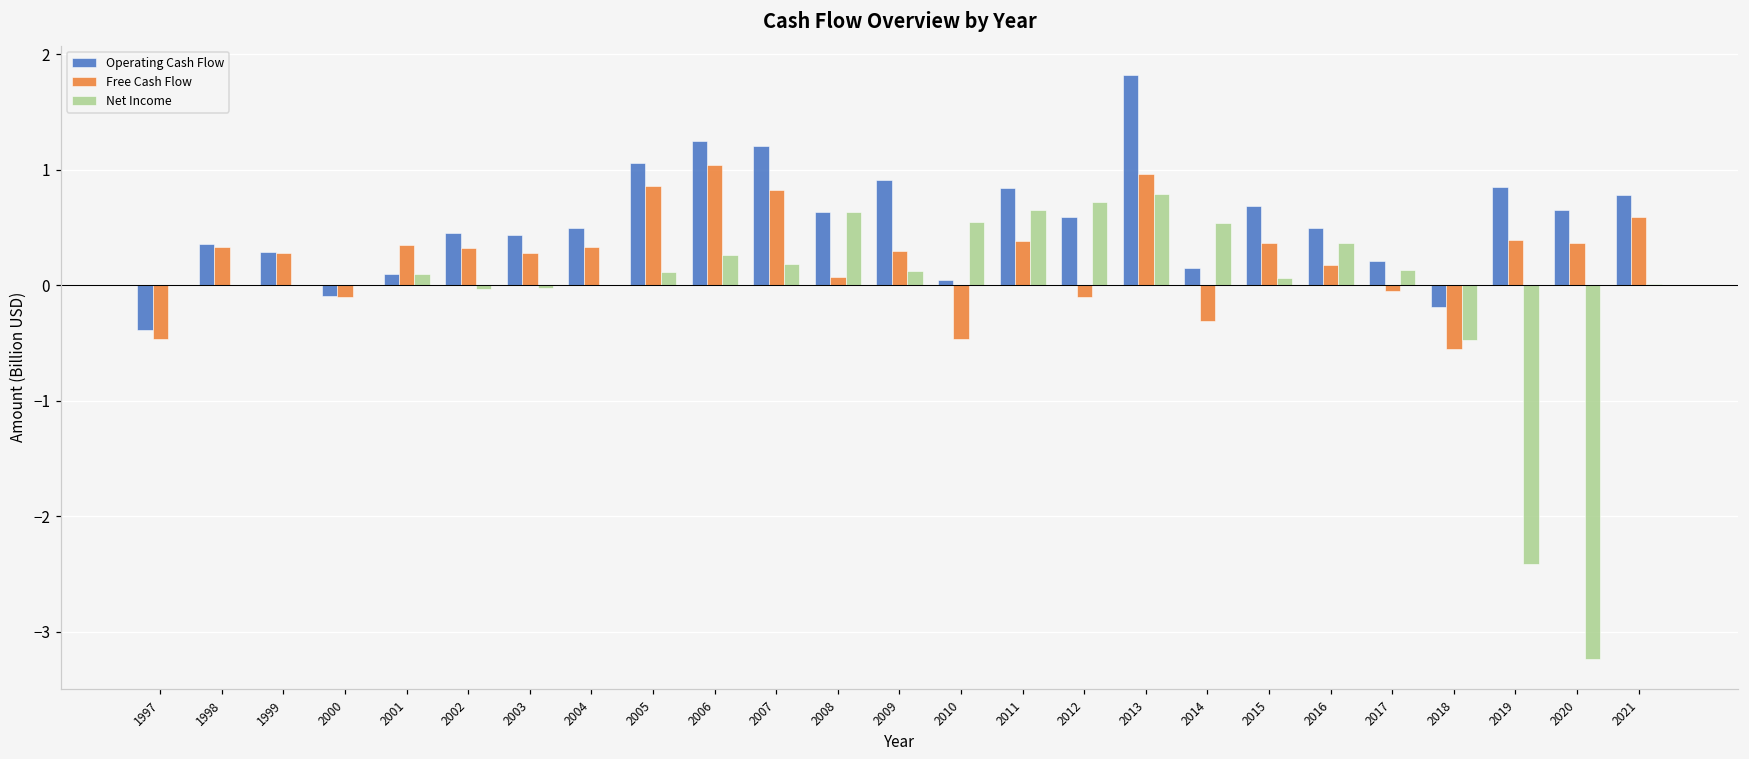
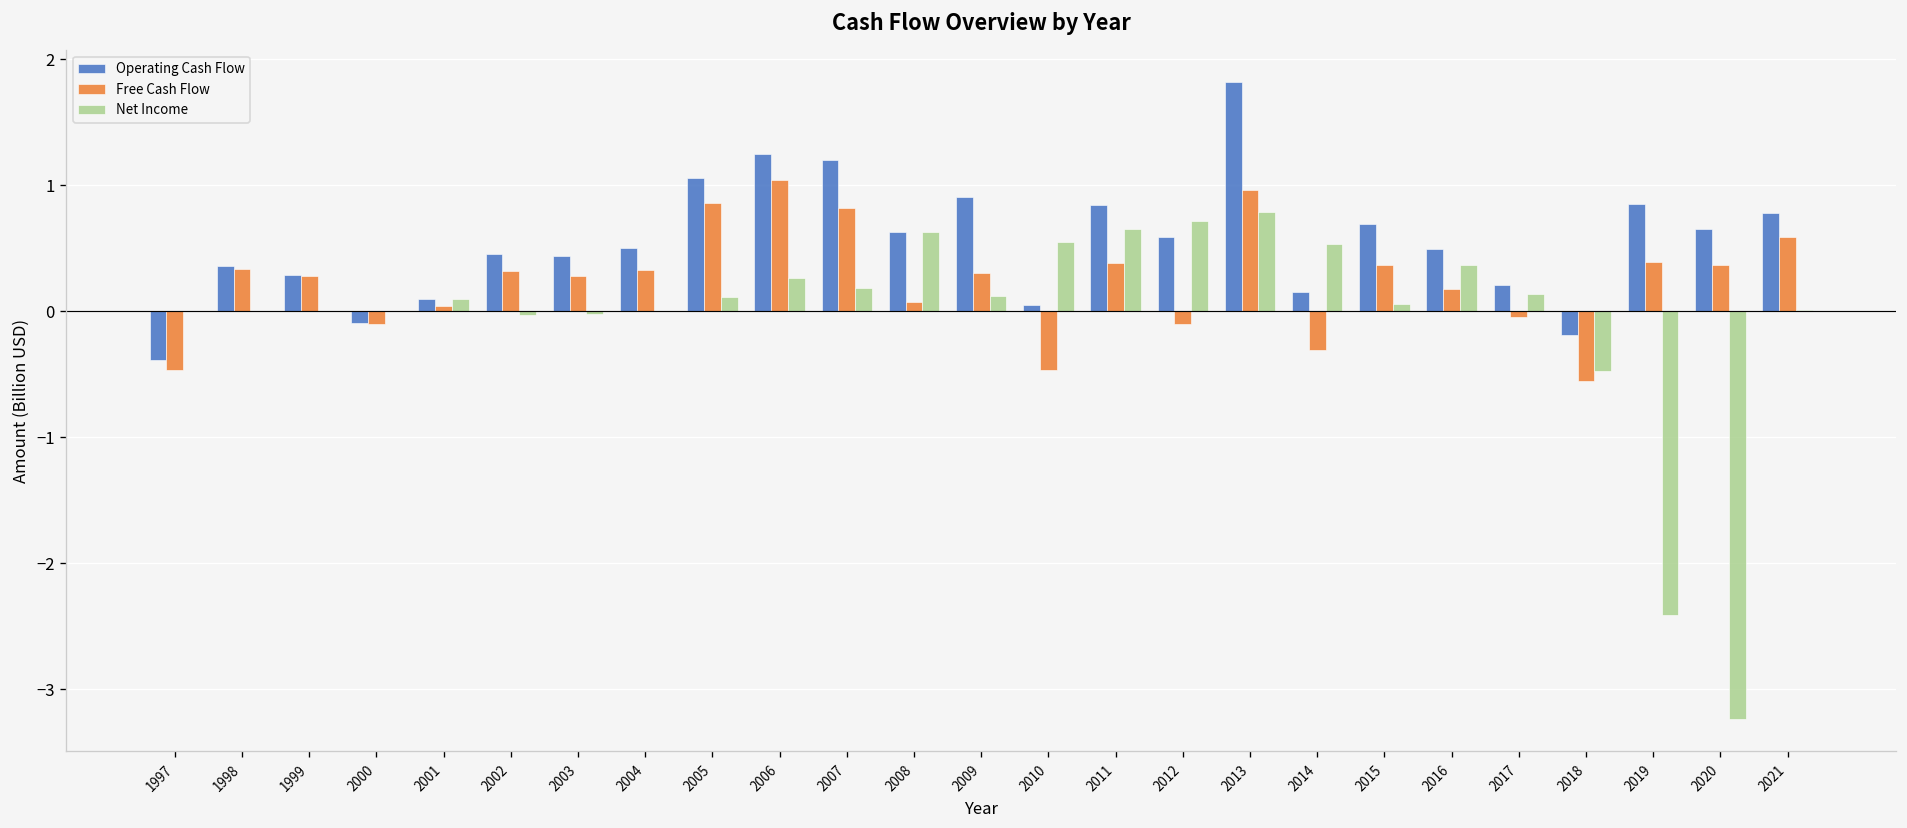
  {
    "Operating Cash Flow": {
      "1997": -0.39,
      "1998": 0.36,
      "1999": 0.29,
      "2000": -0.09,
      "2001": 0.10,
      "2002": 0.45,
      "2003": 0.44,
      "2004": 0.50,
      "2005": 1.06,
      "2006": 1.25,
      "2007": 1.20,
      "2008": 0.63,
      "2009": 0.91,
      "2010": 0.05,
      "2011": 0.84,
      "2012": 0.59,
      "2013": 1.82,
      "2014": 0.15,
      "2015": 0.69,
      "2016": 0.49,
      "2017": 0.21,
      "2018": -0.19,
      "2019": 0.85,
      "2020": 0.66,
      "2021": 0.78
    },
    "Free Cash Flow": {
      "1997": -0.47,
      "1998": 0.34,
      "1999": 0.28,
      "2000": -0.10,
-     "2001": 0.35,
+     "2001": 0.04,
      "2002": 0.32,
      "2003": 0.28,
      "2004": 0.33,
      "2005": 0.86,
      "2006": 1.04,
      "2007": 0.82,
      "2008": 0.07,
      "2009": 0.30,
      "2010": -0.47,
      "2011": 0.38,
      "2012": -0.10,
      "2013": 0.96,
      "2014": -0.30,
      "2015": 0.37,
      "2016": 0.18,
      "2017": -0.05,
      "2018": -0.55,
      "2019": 0.39,
      "2020": 0.37,
      "2021": 0.59
    },
    "Net Income": {
      "1997": 0.00,
      "1998": 0.00,
      "1999": 0.00,
      "2000": 0.00,
      "2001": 0.10,
      "2002": -0.03,
      "2003": -0.02,
      "2005": 0.11,
      "2006": 0.27,
      "2007": 0.19,
      "2008": 0.63,
      "2009": 0.12,
      "2010": 0.55,
      "2011": 0.65,
      "2012": 0.72,
      "2013": 0.79,
      "2014": 0.54,
      "2015": 0.06,
      "2016": 0.37,
      "2017": 0.13,
      "2018": -0.47,
      "2019": -2.41,
      "2020": -3.24
    }
  }
